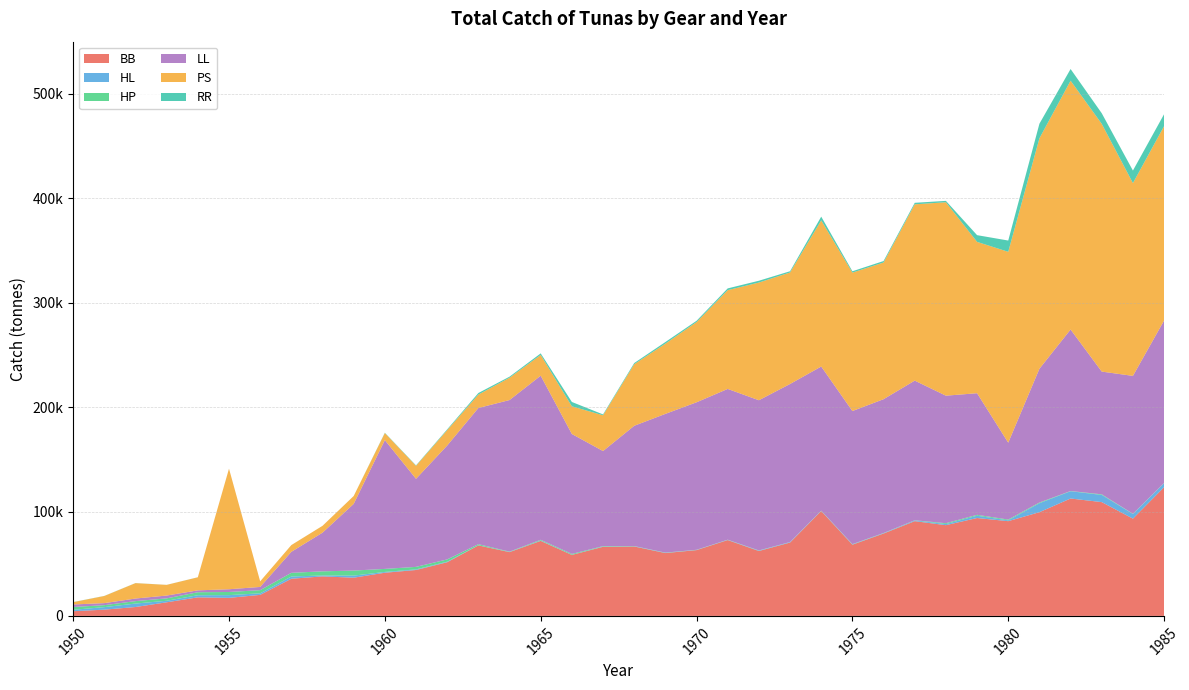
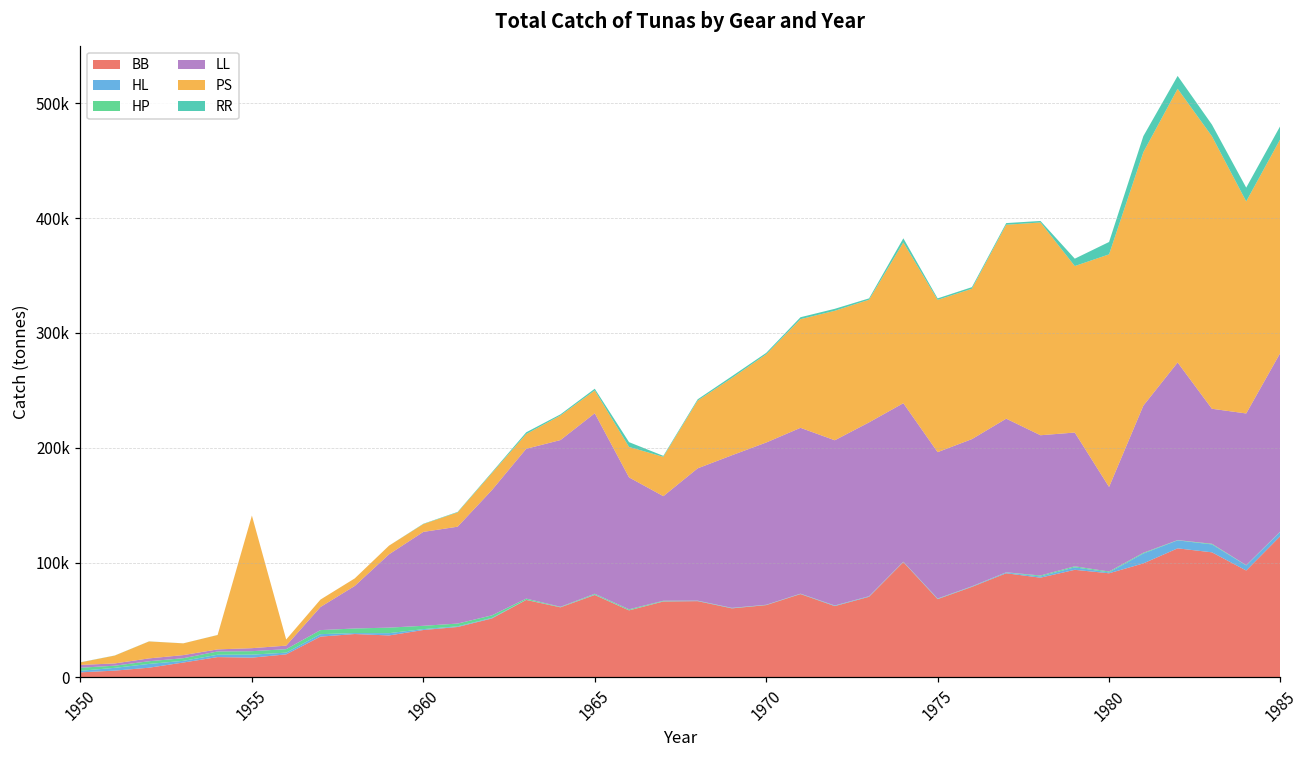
  {
    "BB": {
      "1955": 17000,
      "1985": 123000
    },
    "HL": {
      "1955": 3000
    },
    "LL": {
      "1955": 3000,
-     "1960": 123000,
+     "1960": 82000,
      "1965": 157000,
      "1970": 141000,
      "1975": 127000,
      "1980": 74000,
      "1985": 156000
    },
    "PS": {
-     "1980": 183000,
+     "1980": 203000,
      "1985": 186000
    }
  }
